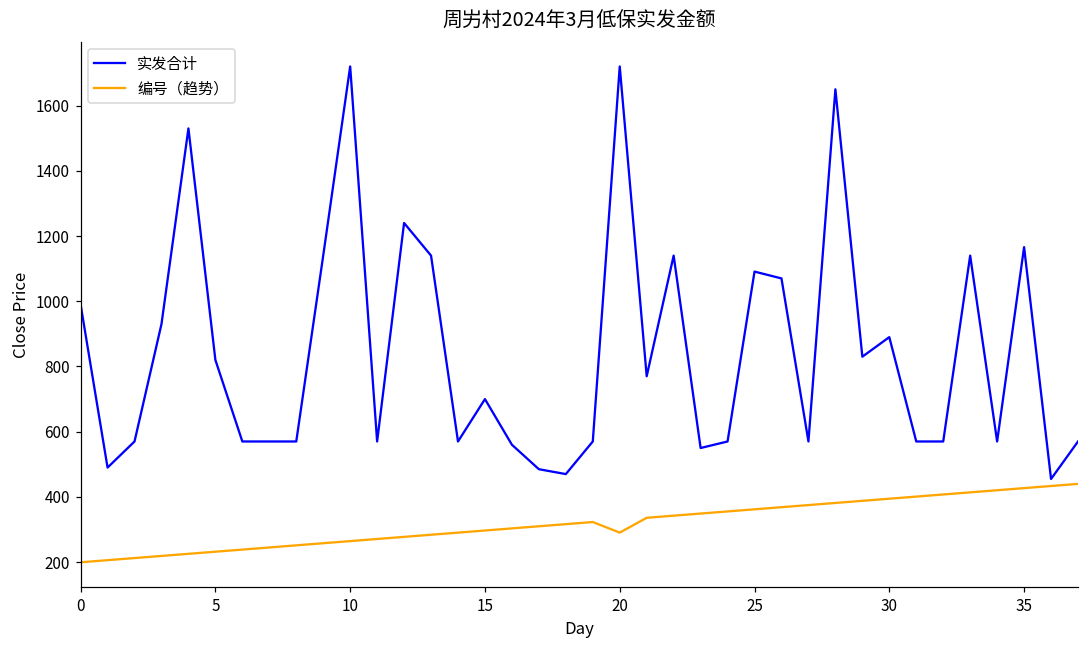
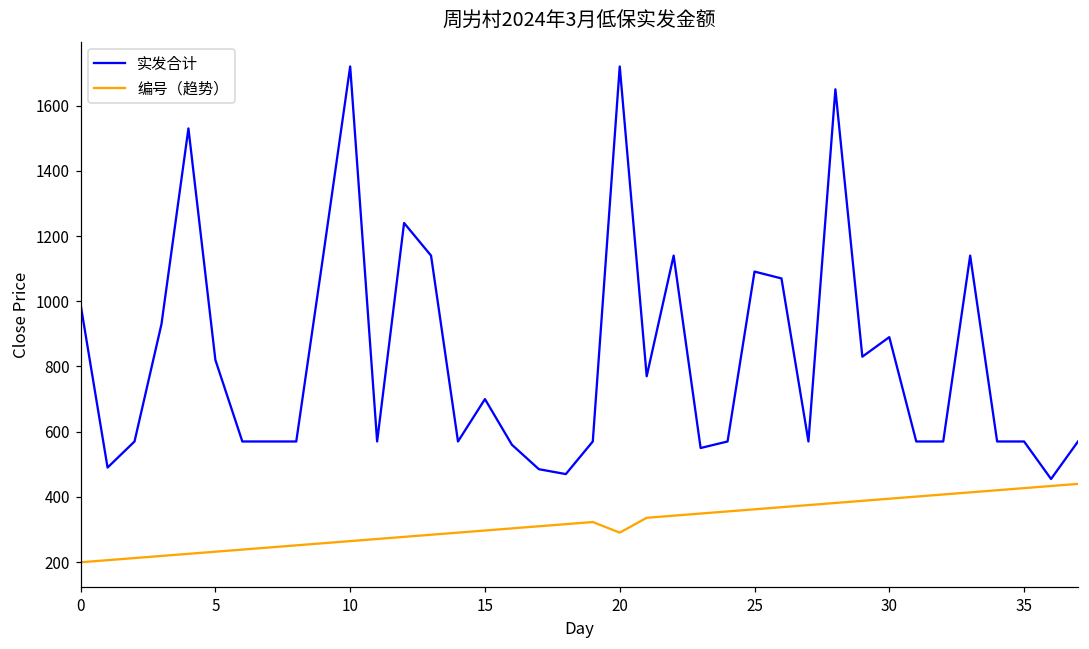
  {
    "实发合计": {
      "0": 990,
      "5": 820,
      "10": 1720,
      "15": 700,
      "20": 1720,
      "25": 1090,
      "30": 890,
-     "35": 1170
+     "35": 570
    },
    "编号（趋势）": {
      "0": 200,
      "5": 230,
      "10": 260,
      "15": 300,
      "20": 290,
      "25": 360,
      "30": 390,
      "35": 430
    }
  }
